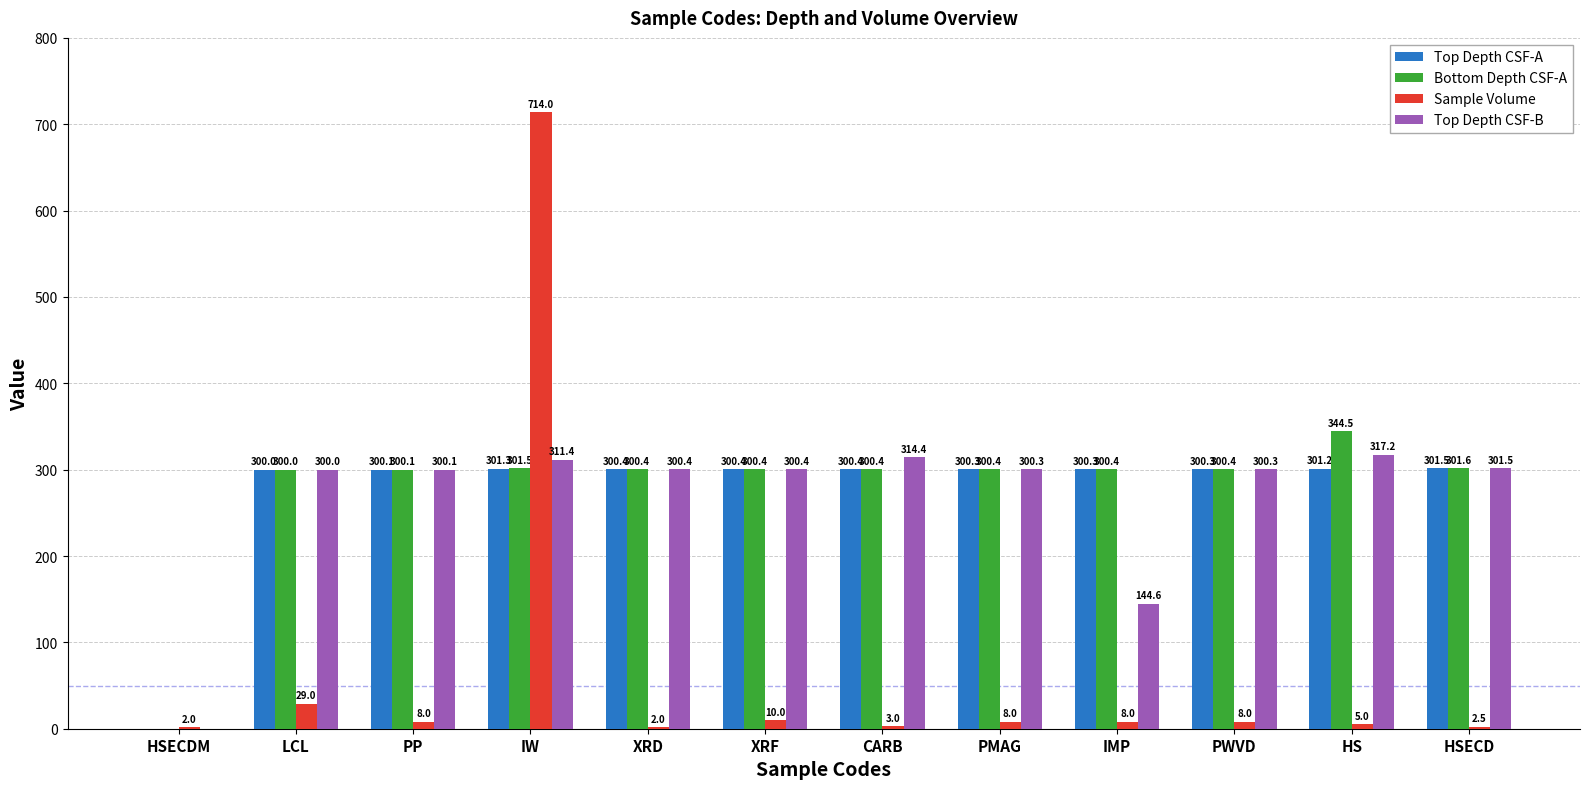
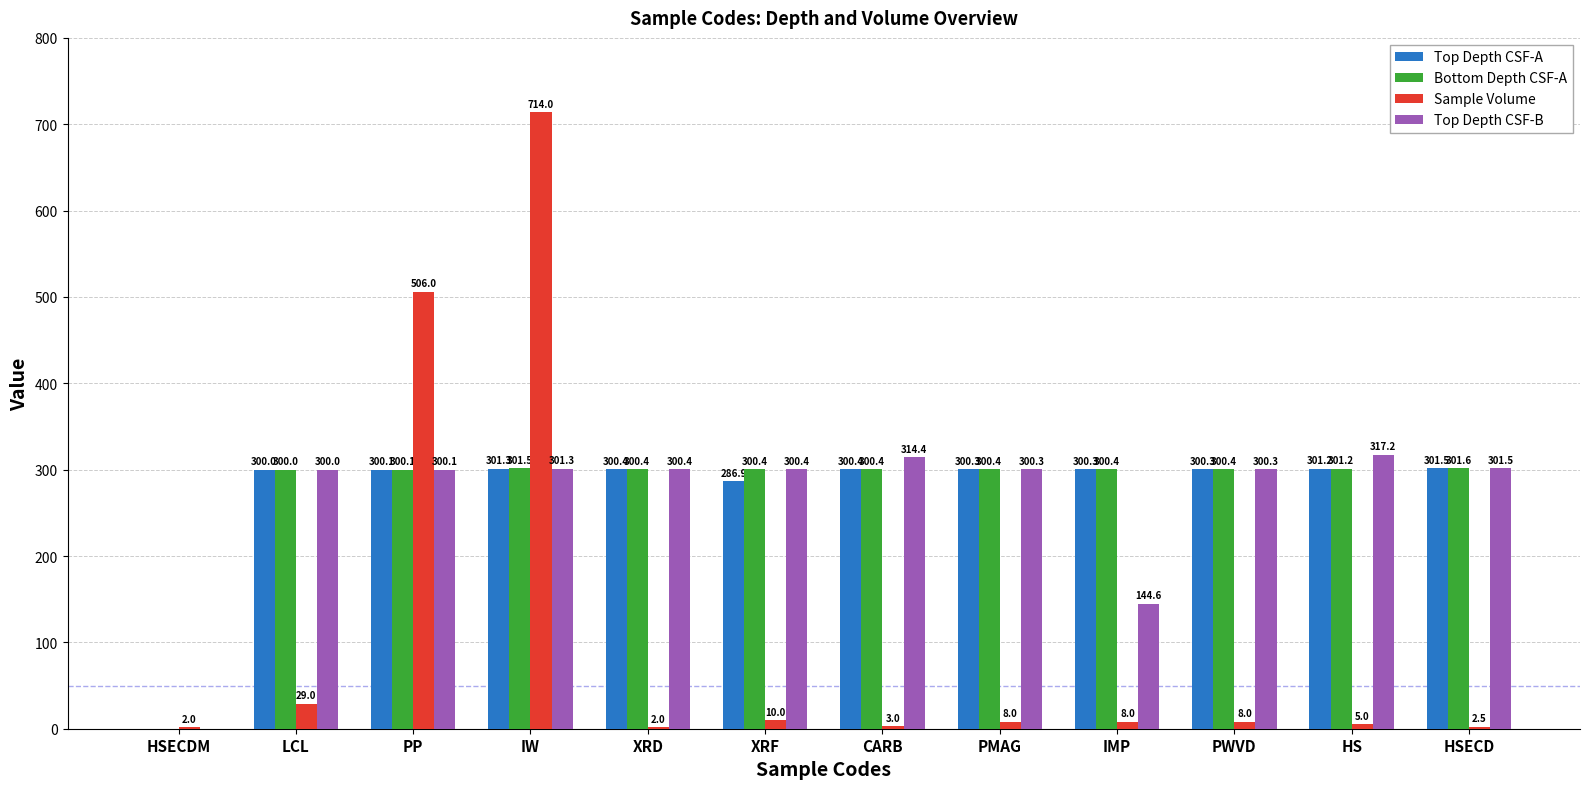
  {
    "Top Depth CSF-A": {
-     "XRF": 300.4,
+     "XRF": 286.9,
      "HS": 301.2
    },
    "Bottom Depth CSF-A": {
-     "HS": 344.5
+     "HS": 301.2
    },
    "Sample Volume": {
      "HSECDM": 2.0,
      "LCL": 29.0,
-     "PP": 8.0,
+     "PP": 506.0,
      "IW": 714.0,
      "XRD": 2.0,
      "XRF": 10.0,
      "CARB": 3.0,
      "PMAG": 8.0,
      "IMP": 8.0,
      "PWVD": 8.0,
      "HS": 5.0,
      "HSECD": 2.5
    },
    "Top Depth CSF-B": {
      "LCL": 300.0,
      "PP": 300.1,
-     "IW": 311.4,
+     "IW": 301.3,
      "XRD": 300.4,
      "XRF": 300.4,
      "CARB": 314.4,
      "PMAG": 300.3,
      "IMP": 144.6,
      "PWVD": 300.3,
      "HS": 317.2,
      "HSECD": 301.5
    }
  }
